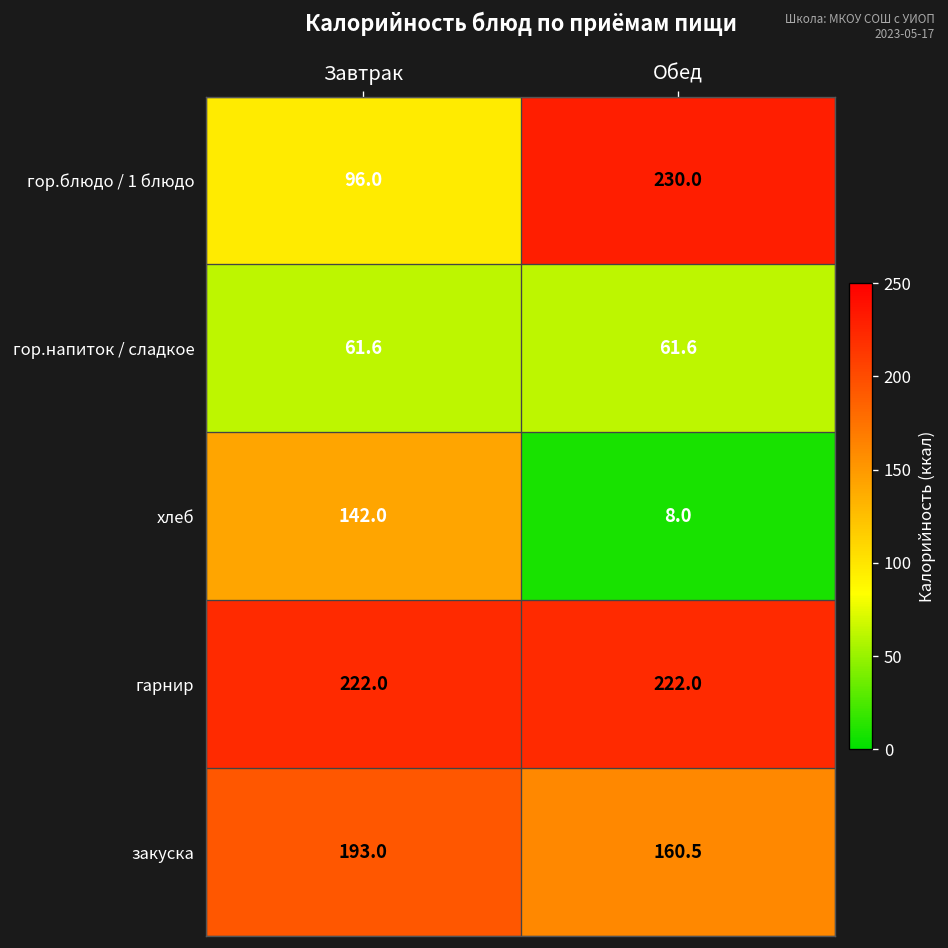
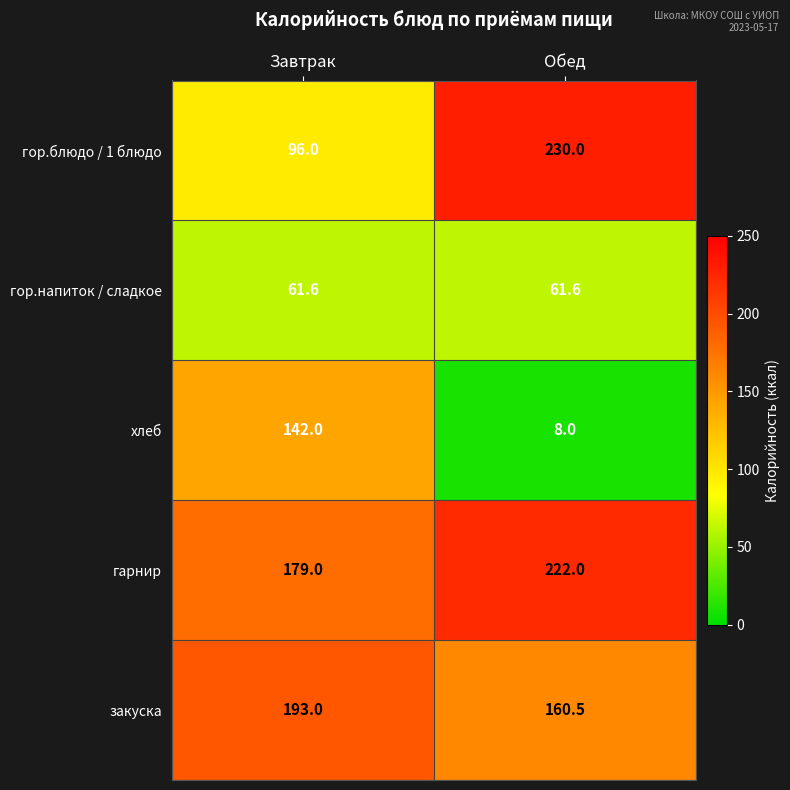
  {
    "гор.блюдо / 1 блюдо": {
      "Завтрак": 96.0,
      "Обед": 230.0
    },
    "гор.напиток / сладкое": {
      "Завтрак": 61.6,
      "Обед": 61.6
    },
    "хлеб": {
      "Завтрак": 142.0,
      "Обед": 8.0
    },
    "гарнир": {
-     "Завтрак": 222.0,
+     "Завтрак": 179.0,
      "Обед": 222.0
    },
    "закуска": {
      "Завтрак": 193.0,
      "Обед": 160.5
    }
  }
